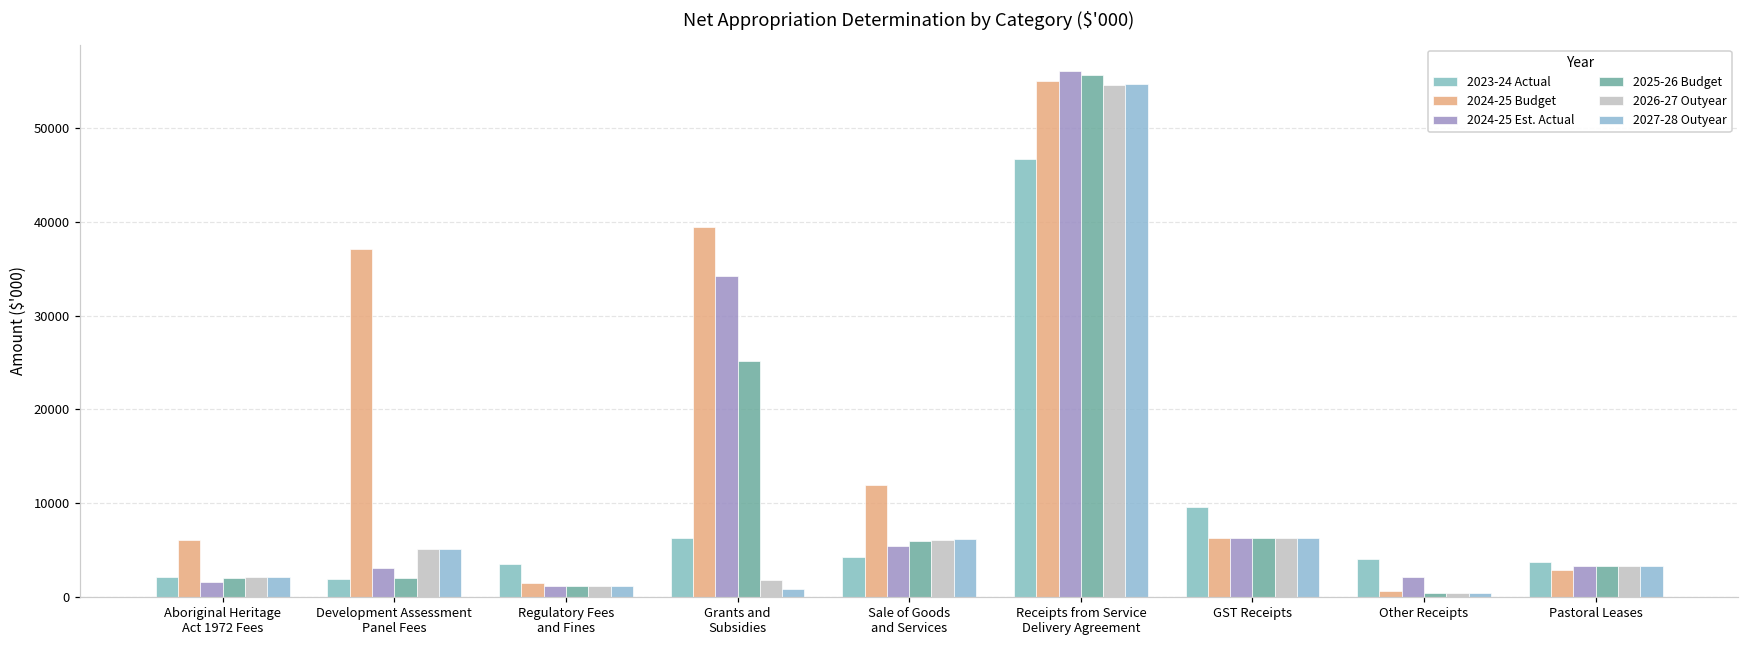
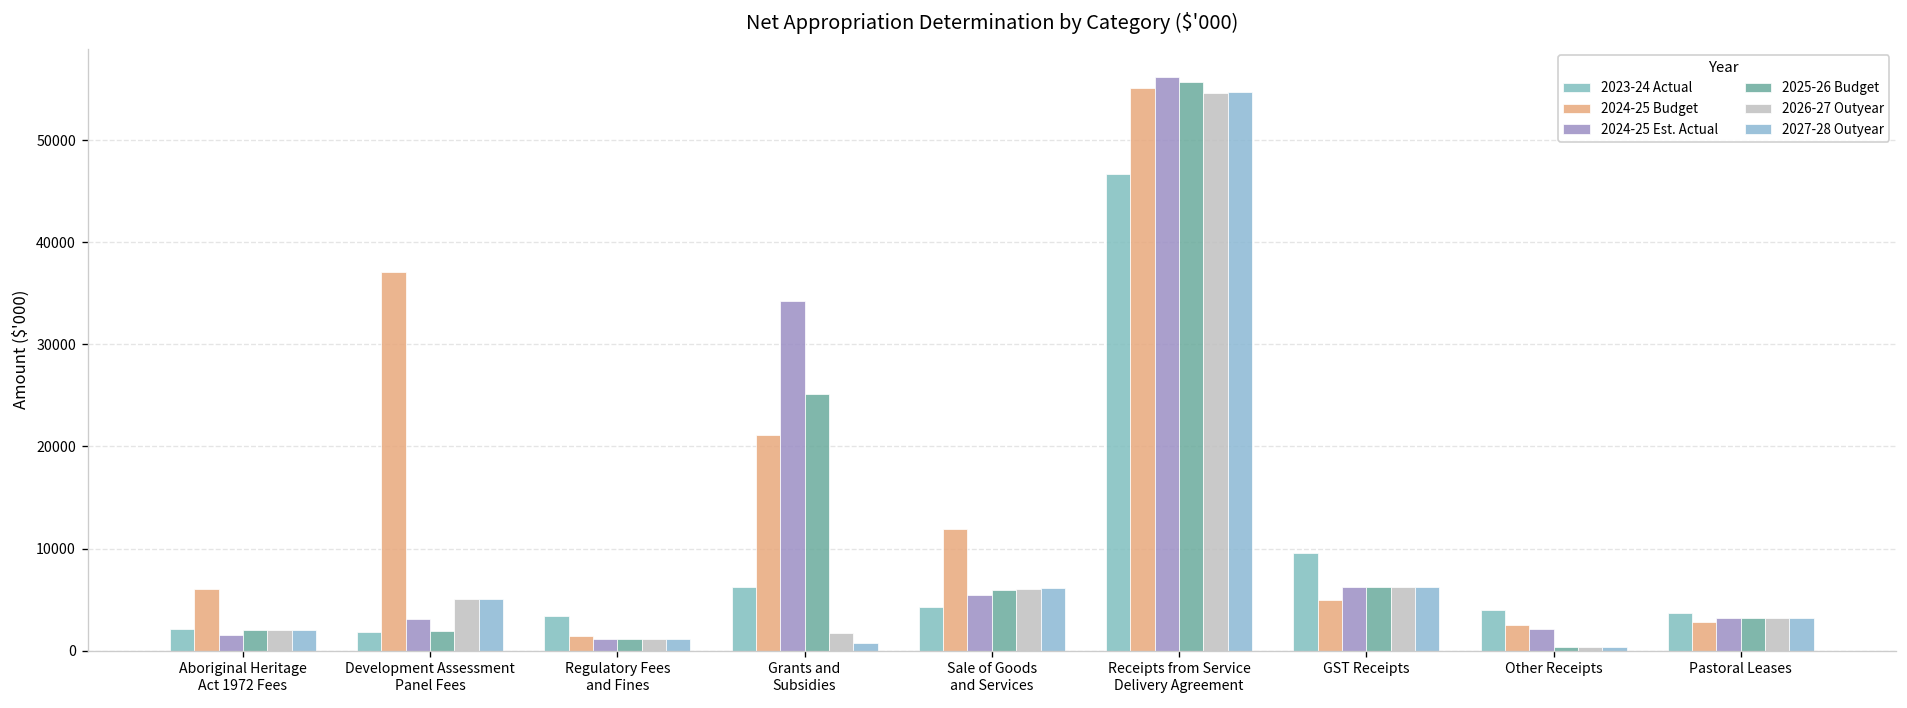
  {
    "2024-25 Budget": {
      "Aboriginal Heritage Act 1972 Fees": 6000,
      "Development Assessment Panel Fees": 37000,
      "Regulatory Fees and Fines": 1000,
-     "Grants and Subsidies": 40000,
+     "Grants and Subsidies": 21000,
      "Sale of Goods and Services": 12000,
      "Receipts from Service Delivery Agreement": 55000,
-     "GST Receipts": 6000,
-     "Other Receipts": 1000,
+     "GST Receipts": 5000,
+     "Other Receipts": 3000,
      "Pastoral Leases": 3000
    }
  }
